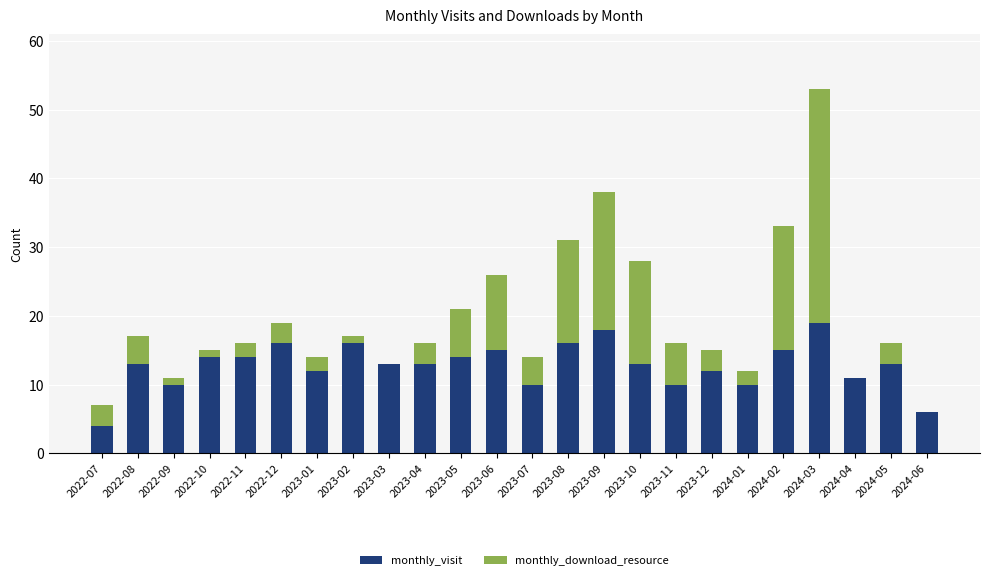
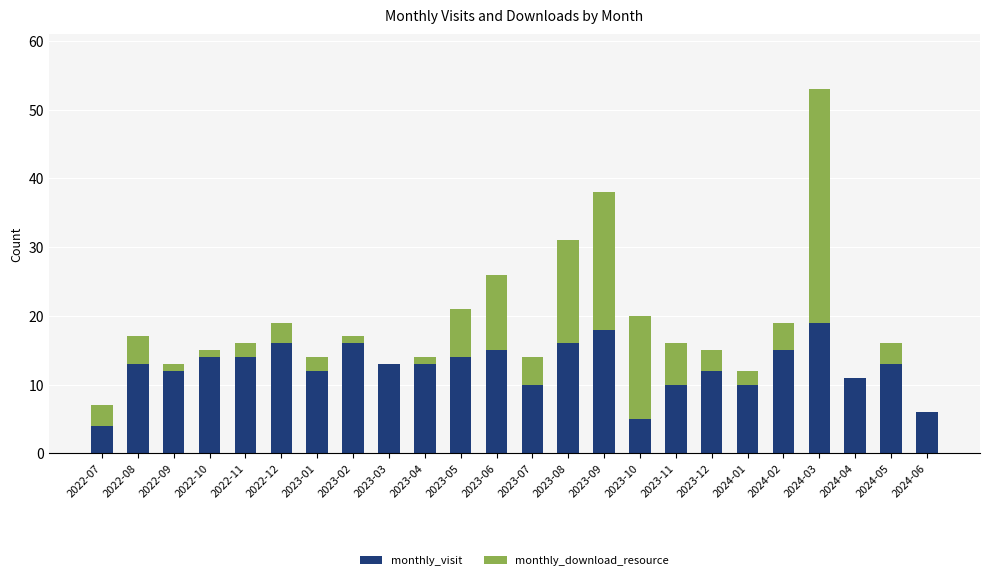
  {
    "monthly_visit": {
      "2022-07": 4,
      "2022-08": 13,
-     "2022-09": 10,
+     "2022-09": 12,
      "2022-10": 14,
      "2022-11": 14,
      "2022-12": 16,
      "2023-01": 12,
      "2023-02": 16,
      "2023-03": 13,
      "2023-04": 13,
      "2023-05": 14,
      "2023-06": 15,
      "2023-07": 10,
      "2023-08": 16,
      "2023-09": 18,
-     "2023-10": 13,
+     "2023-10": 5,
      "2023-11": 10,
      "2023-12": 12,
      "2024-01": 10,
      "2024-02": 15,
      "2024-03": 19,
      "2024-04": 11,
      "2024-05": 13,
      "2024-06": 6
    },
    "monthly_download_resource": {
      "2022-07": 3,
      "2022-08": 4,
      "2022-09": 1,
      "2022-10": 1,
      "2022-11": 2,
      "2022-12": 3,
      "2023-01": 2,
      "2023-02": 1,
      "2023-03": 0,
-     "2023-04": 3,
+     "2023-04": 1,
      "2023-05": 7,
      "2023-06": 11,
      "2023-07": 4,
      "2023-08": 15,
      "2023-09": 20,
      "2023-10": 15,
      "2023-11": 6,
      "2023-12": 3,
      "2024-01": 2,
-     "2024-02": 18,
+     "2024-02": 4,
      "2024-03": 34,
      "2024-04": 0,
      "2024-05": 3,
      "2024-06": 0
    }
  }
